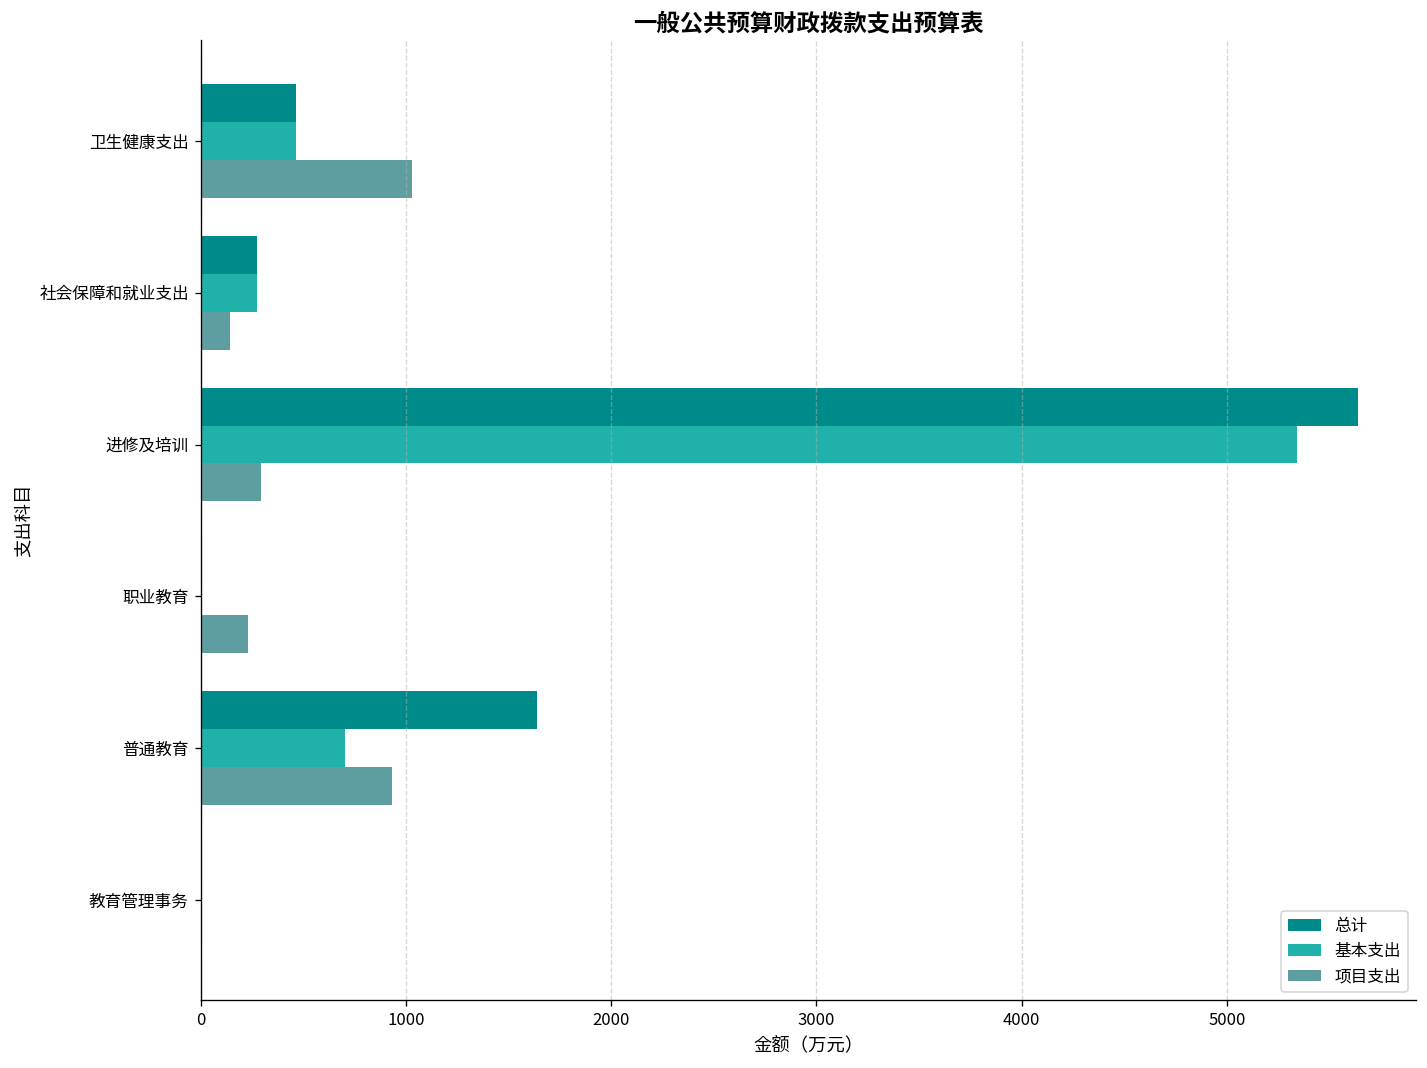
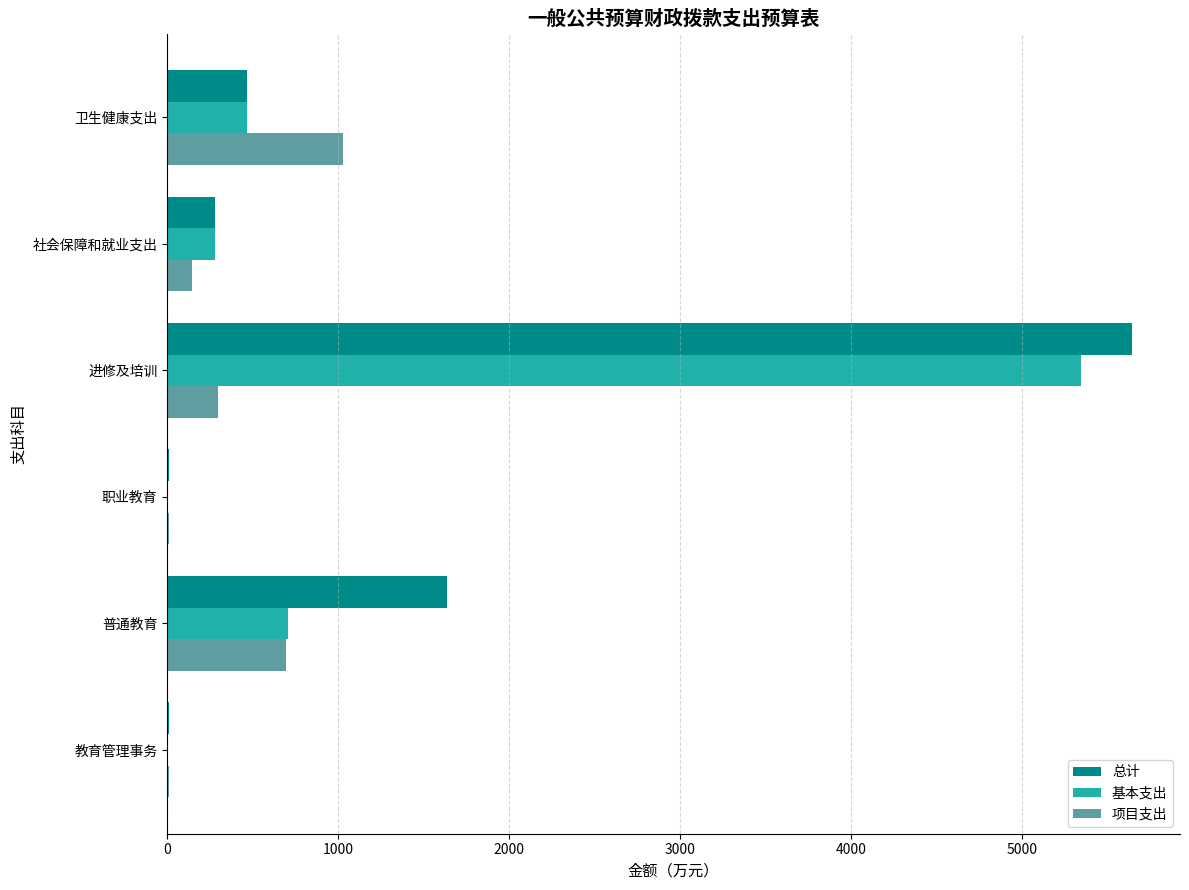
  {
    "项目支出": {
      "卫生健康支出": 1030,
      "社会保障和就业支出": 150,
      "进修及培训": 300,
-     "职业教育": 230,
-     "普通教育": 930
+     "职业教育": 10,
+     "普通教育": 690
    }
  }
